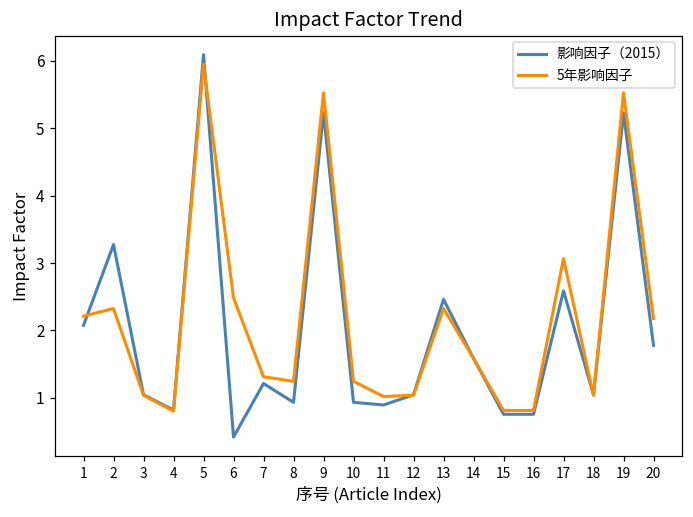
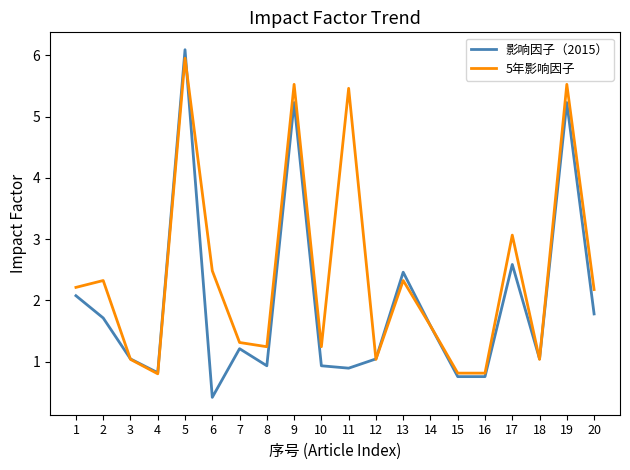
  {
    "影响因子（2015）": {
      "1": 2.1,
-     "2": 3.3,
+     "2": 1.7,
      "5": 6.1,
      "6": 0.4,
      "7": 1.2,
      "8": 0.9,
      "9": 5.2,
      "10": 0.9,
      "11": 0.9,
      "13": 2.5,
      "15": 0.8,
      "16": 0.8,
      "17": 2.6,
      "19": 5.2,
      "20": 1.8
    },
    "5年影响因子": {
      "1": 2.2,
      "2": 2.3,
      "5": 6.0,
      "6": 2.5,
      "7": 1.3,
      "8": 1.2,
      "9": 5.5,
      "10": 1.2,
-     "11": 1.0,
+     "11": 5.5,
      "13": 2.3,
      "15": 0.8,
      "16": 0.8,
      "17": 3.1,
      "19": 5.5,
      "20": 2.2
    }
  }
